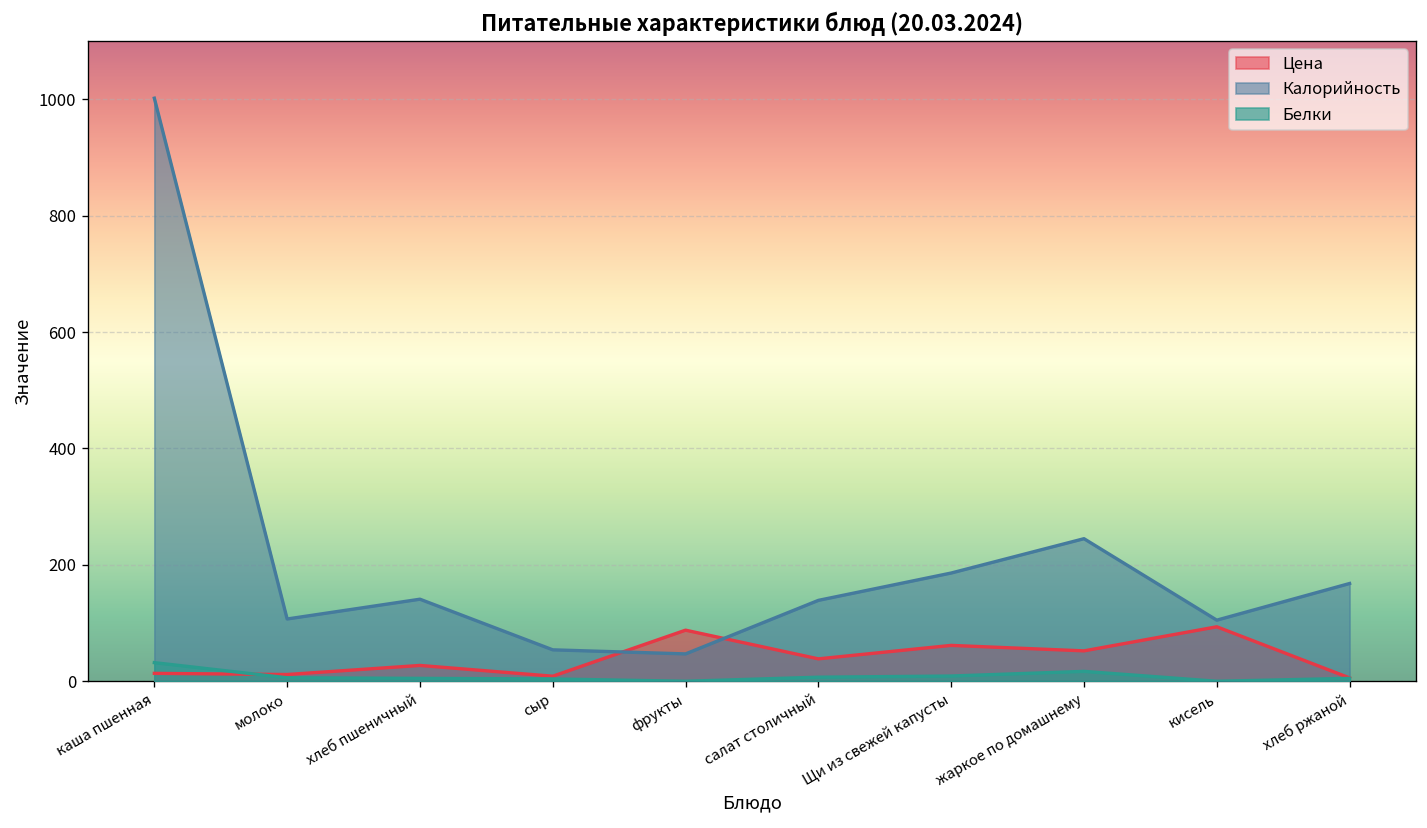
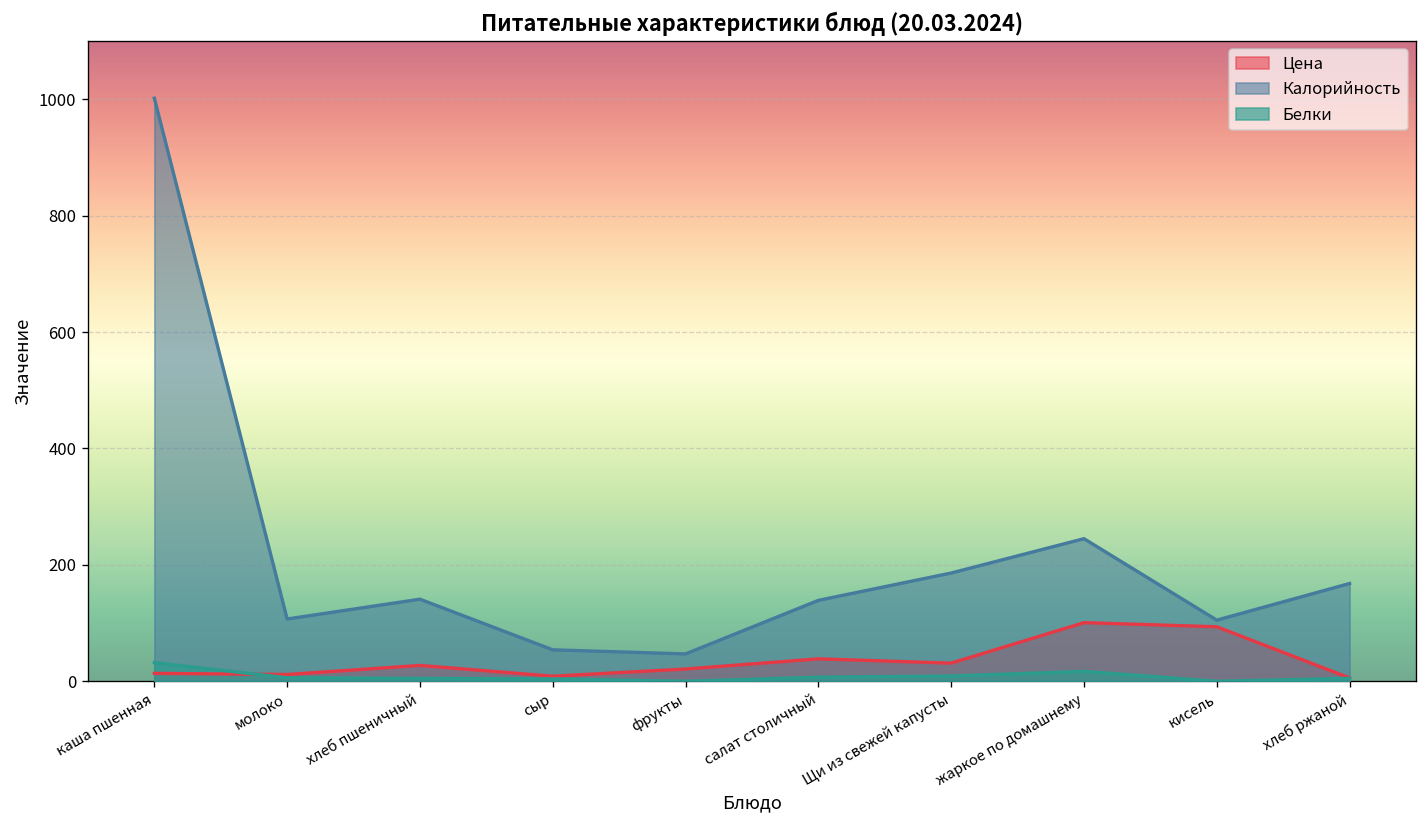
  {
    "Цена": {
      "каша пшенная": 10,
      "молоко": 10,
      "хлеб пшеничный": 30,
-     "фрукты": 90,
+     "фрукты": 20,
      "салат столичный": 40,
-     "Щи из свежей капусты": 60,
-     "жаркое по домашнему": 50,
+     "Щи из свежей капусты": 30,
+     "жаркое по домашнему": 100,
      "кисель": 90
    }
  }
